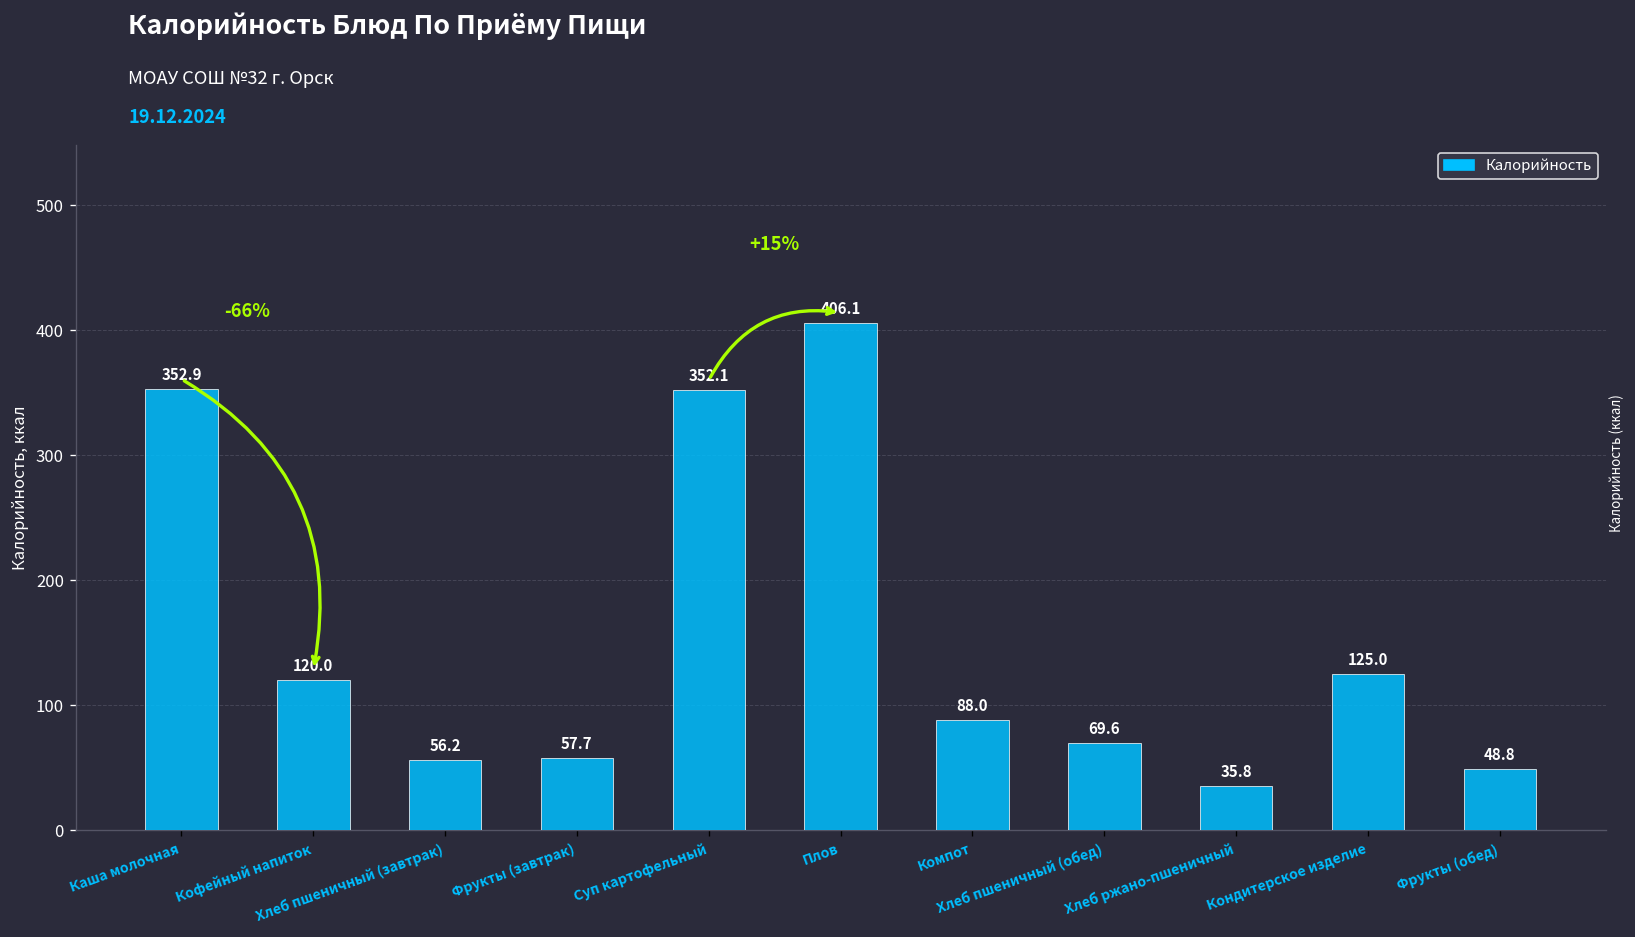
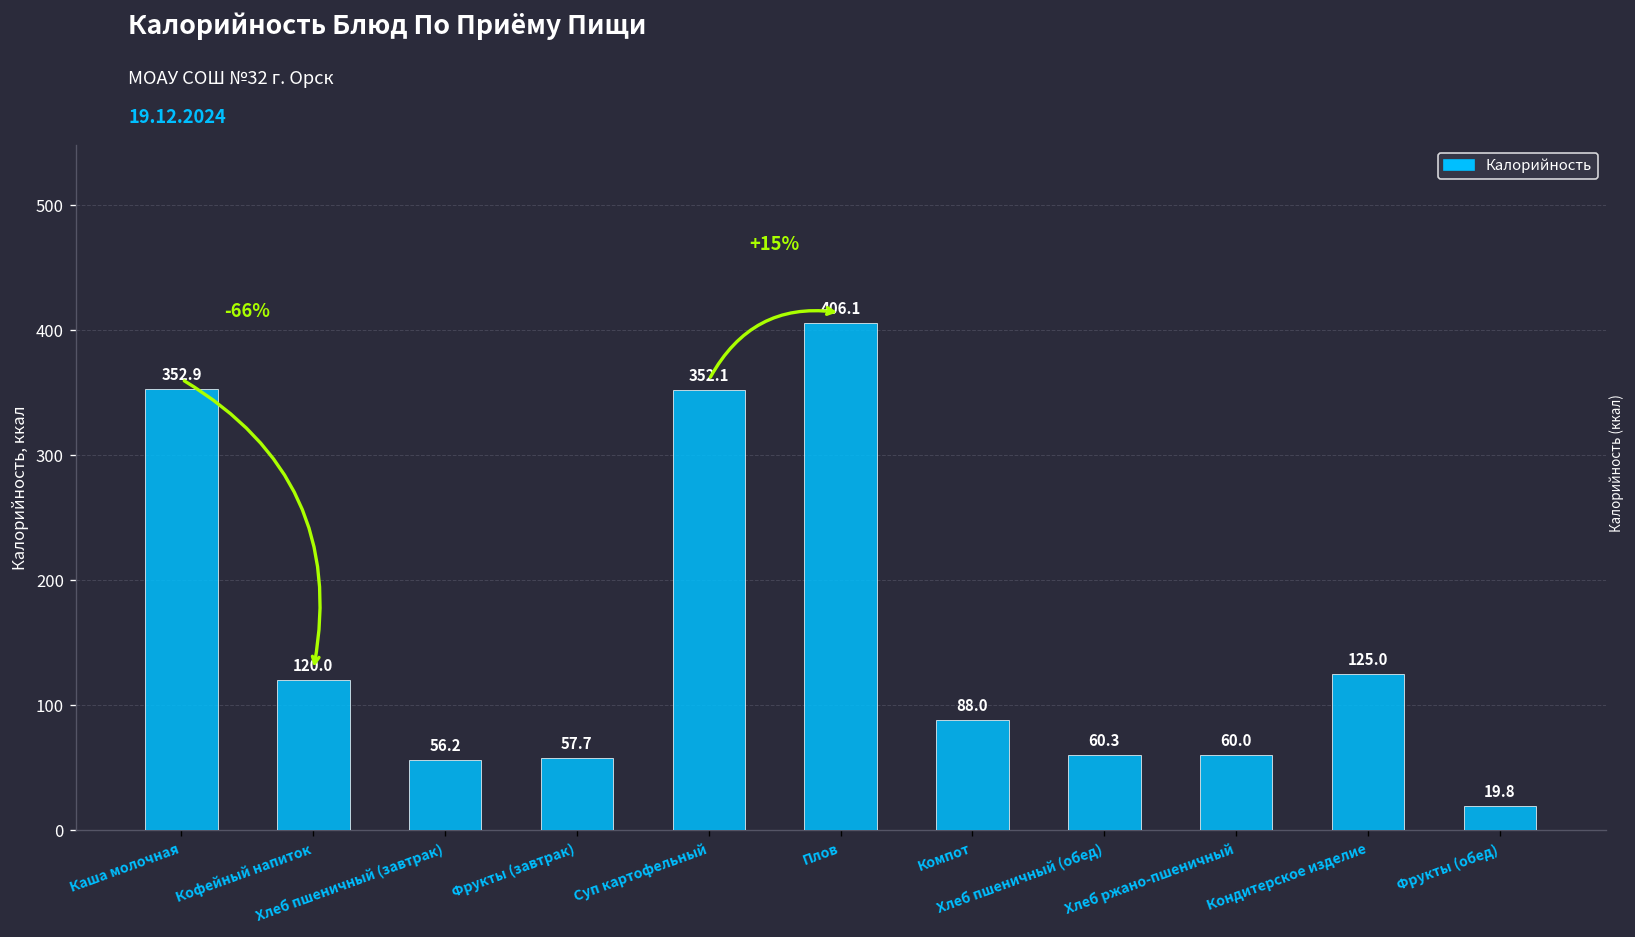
  {
    "Каша молочная": 352.9,
    "Кофейный напиток": 120.0,
    "Хлеб пшеничный (завтрак)": 56.2,
    "Фрукты (завтрак)": 57.7,
    "Суп картофельный": 352.1,
    "Плов": 406.1,
    "Компот": 88.0,
-   "Хлеб пшеничный (обед)": 69.6,
-   "Хлеб ржано-пшеничный": 35.8,
+   "Хлеб пшеничный (обед)": 60.3,
+   "Хлеб ржано-пшеничный": 60.0,
    "Кондитерское изделие": 125.0,
-   "Фрукты (обед)": 48.8
+   "Фрукты (обед)": 19.8
  }
